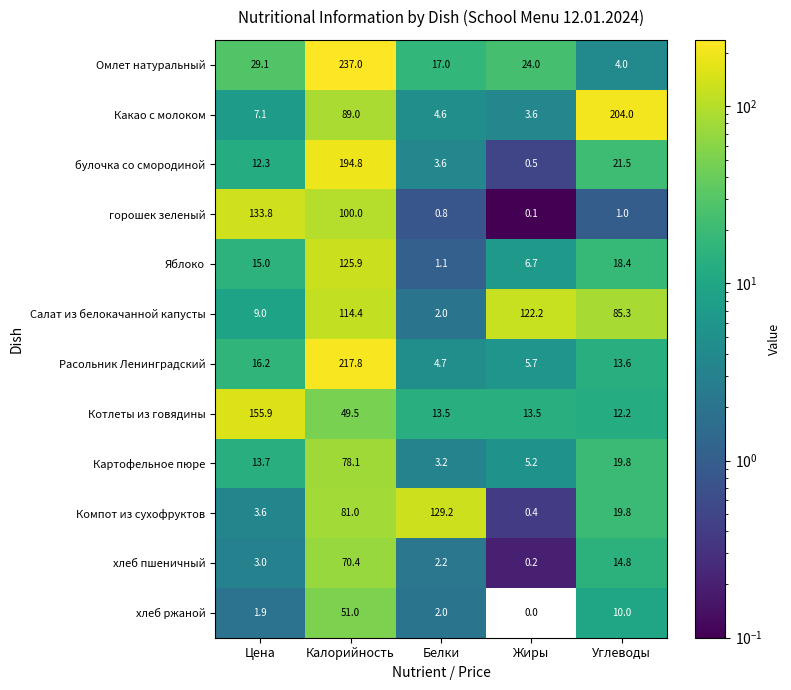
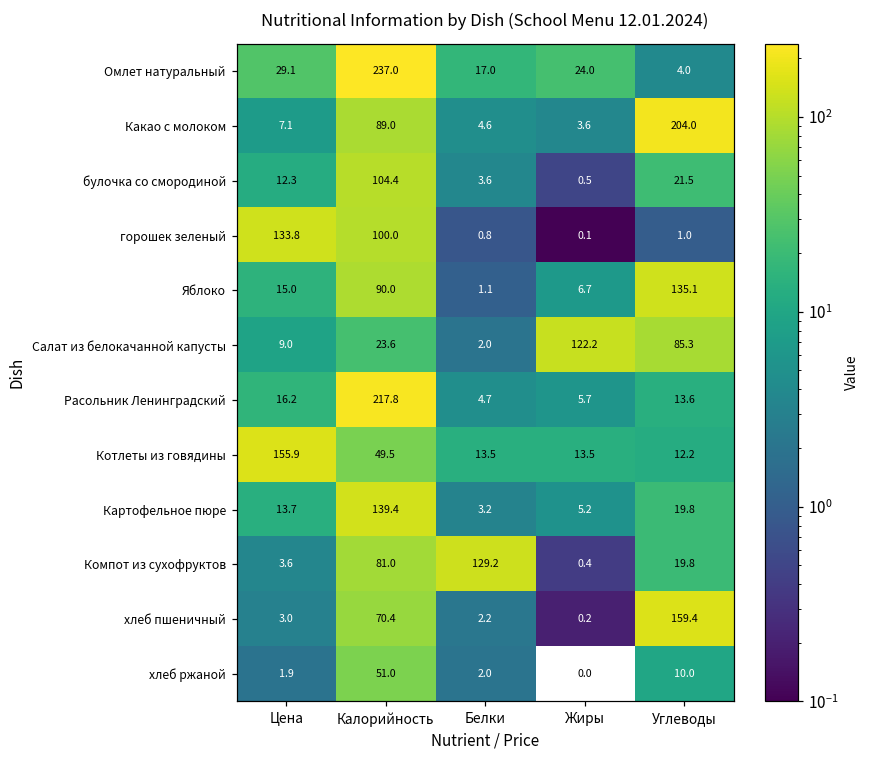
  {
    "Омлет натуральный": {
      "Цена": 29.1,
      "Калорийность": 237.0,
      "Белки": 17.0,
      "Жиры": 24.0,
      "Углеводы": 4.0
    },
    "Какао с молоком": {
      "Цена": 7.1,
      "Калорийность": 89.0,
      "Белки": 4.6,
      "Жиры": 3.6,
      "Углеводы": 204.0
    },
    "булочка со смородиной": {
      "Цена": 12.3,
-     "Калорийность": 194.8,
+     "Калорийность": 104.4,
      "Белки": 3.6,
      "Жиры": 0.5,
      "Углеводы": 21.5
    },
    "горошек зеленый": {
      "Цена": 133.8,
      "Калорийность": 100.0,
      "Белки": 0.8,
      "Жиры": 0.1,
      "Углеводы": 1.0
    },
    "Яблоко": {
      "Цена": 15.0,
-     "Калорийность": 125.9,
+     "Калорийность": 90.0,
      "Белки": 1.1,
      "Жиры": 6.7,
-     "Углеводы": 18.4
+     "Углеводы": 135.1
    },
    "Салат из белокачанной капусты": {
      "Цена": 9.0,
-     "Калорийность": 114.4,
+     "Калорийность": 23.6,
      "Белки": 2.0,
      "Жиры": 122.2,
      "Углеводы": 85.3
    },
    "Расольник Ленинградский": {
      "Цена": 16.2,
      "Калорийность": 217.8,
      "Белки": 4.7,
      "Жиры": 5.7,
      "Углеводы": 13.6
    },
    "Котлеты из говядины": {
      "Цена": 155.9,
      "Калорийность": 49.5,
      "Белки": 13.5,
      "Жиры": 13.5,
      "Углеводы": 12.2
    },
    "Картофельное пюре": {
      "Цена": 13.7,
-     "Калорийность": 78.1,
+     "Калорийность": 139.4,
      "Белки": 3.2,
      "Жиры": 5.2,
      "Углеводы": 19.8
    },
    "Компот из сухофруктов": {
      "Цена": 3.6,
      "Калорийность": 81.0,
      "Белки": 129.2,
      "Жиры": 0.4,
      "Углеводы": 19.8
    },
    "хлеб пшеничный": {
      "Цена": 3.0,
      "Калорийность": 70.4,
      "Белки": 2.2,
      "Жиры": 0.2,
-     "Углеводы": 14.8
+     "Углеводы": 159.4
    },
    "хлеб ржаной": {
      "Цена": 1.9,
      "Калорийность": 51.0,
      "Белки": 2.0,
      "Жиры": 0.0,
      "Углеводы": 10.0
    }
  }
